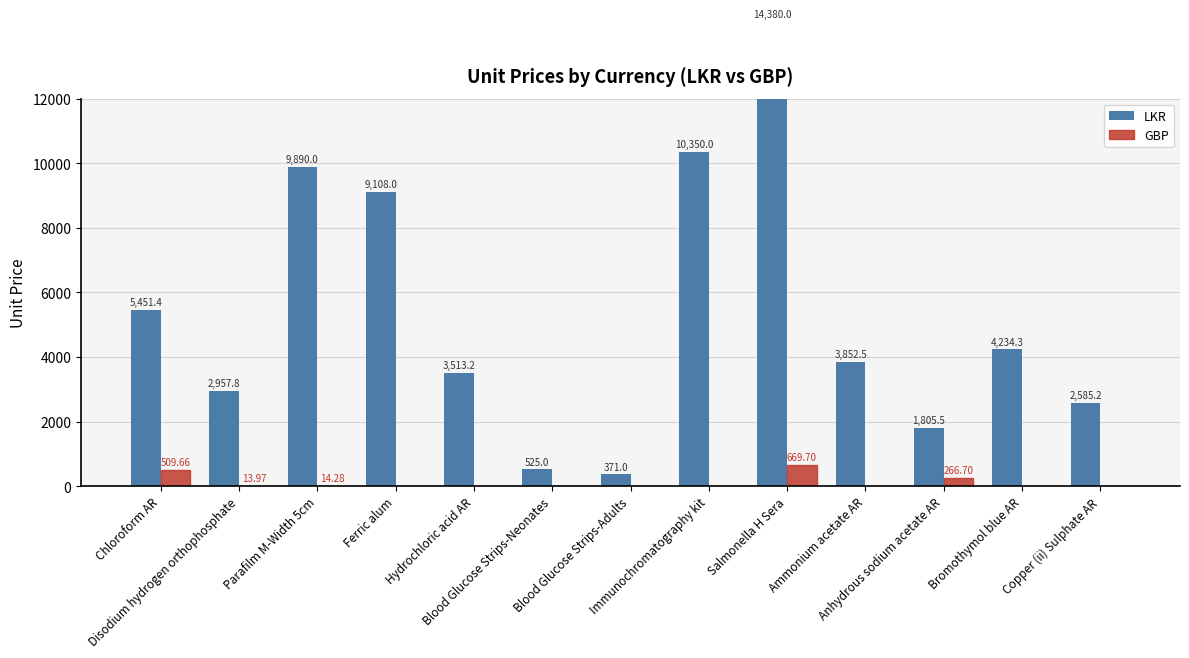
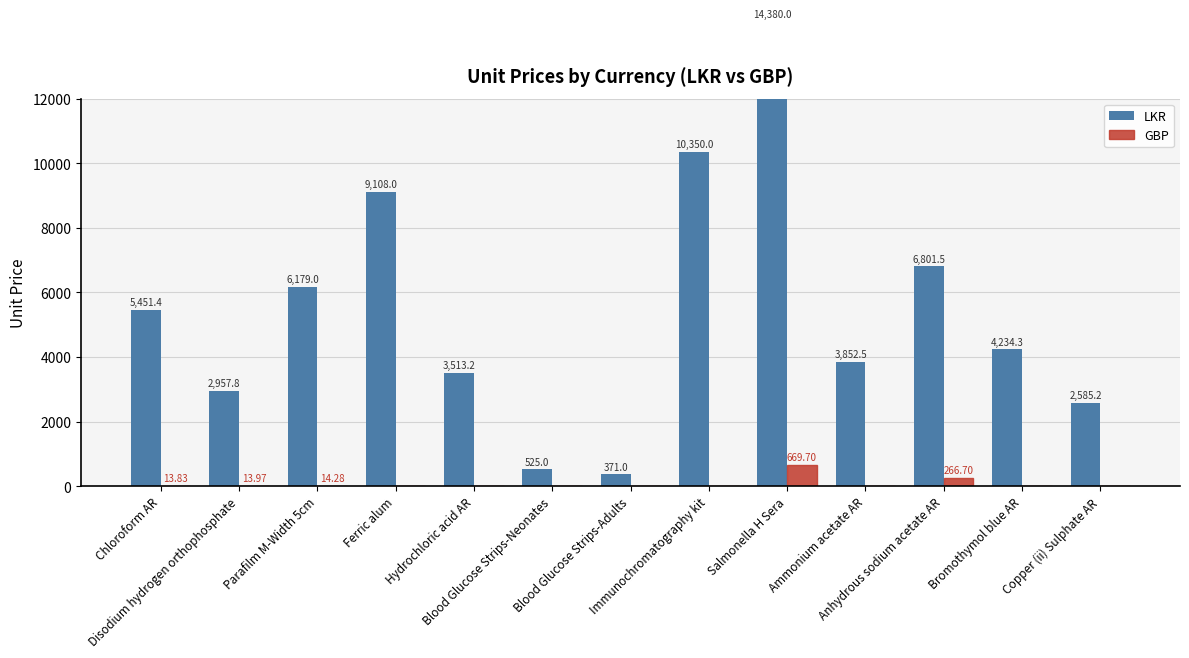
  {
    "LKR": {
      "Chloroform AR": "5,451.4",
      "Disodium hydrogen orthophosphate": "2,957.8",
-     "Parafilm M-Width 5cm": "9,890.0",
+     "Parafilm M-Width 5cm": "6,179.0",
      "Ferric alum": "9,108.0",
      "Hydrochloric acid AR": "3,513.2",
      "Blood Glucose Strips-Neonates": "525.0",
      "Blood Glucose Strips-Adults": "371.0",
      "Immunochromatography kit": "10,350.0",
      "Ammonium acetate AR": "3,852.5",
-     "Anhydrous sodium acetate AR": "1,805.5",
+     "Anhydrous sodium acetate AR": "6,801.5",
      "Bromothymol blue AR": "4,234.3",
      "Copper (ii) Sulphate AR": "2,585.2"
    },
    "GBP": {
-     "Chloroform AR": "509.66",
+     "Chloroform AR": "13.83",
      "Disodium hydrogen orthophosphate": "13.97",
      "Parafilm M-Width 5cm": "14.28",
      "Salmonella H Sera": "669.70",
      "Anhydrous sodium acetate AR": "266.70"
    }
  }
